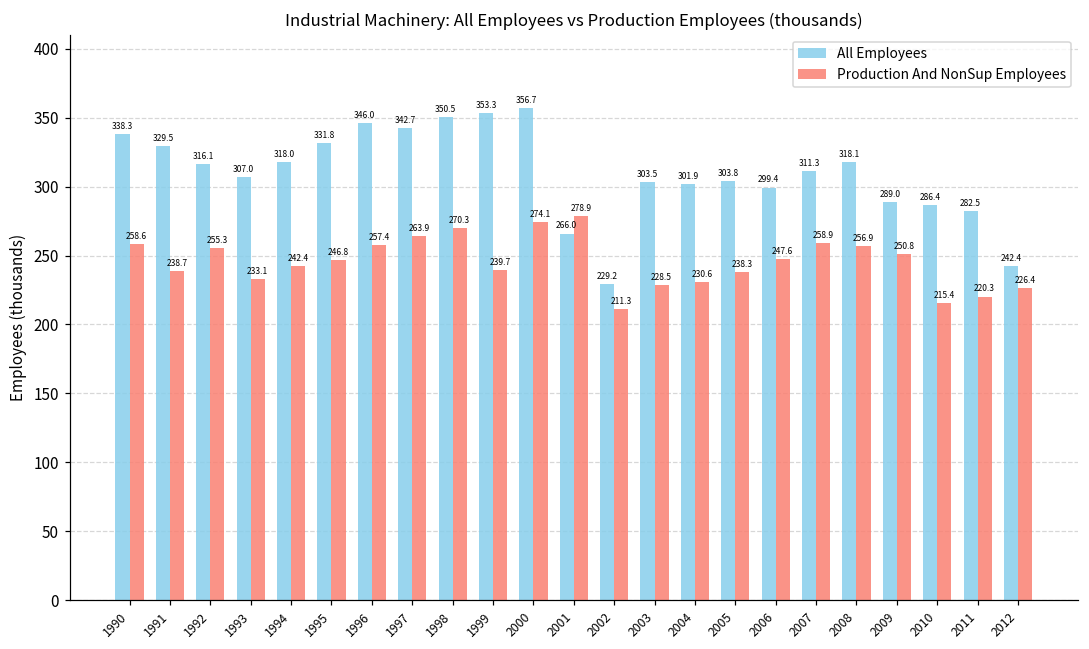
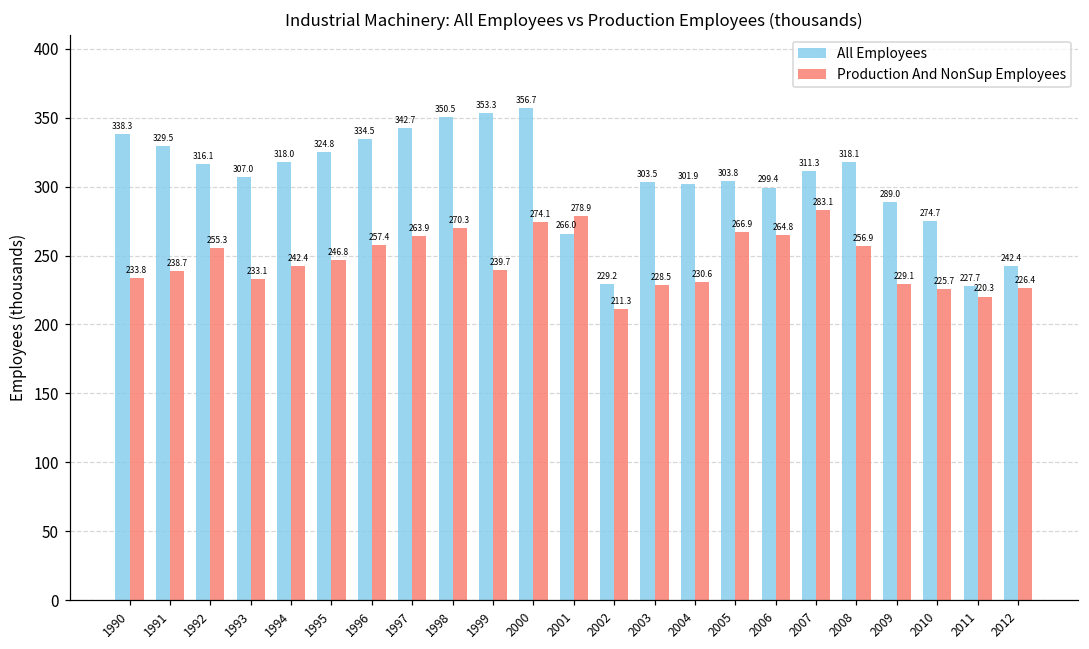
  {
    "All Employees": {
      "1990": 338.3,
      "1991": 329.5,
      "1992": 316.1,
      "1993": 307.0,
      "1994": 318.0,
-     "1995": 331.8,
-     "1996": 346.0,
+     "1995": 324.8,
+     "1996": 334.5,
      "1997": 342.7,
      "1998": 350.5,
      "1999": 353.3,
      "2000": 356.7,
      "2001": 266.0,
      "2002": 229.2,
      "2003": 303.5,
      "2004": 301.9,
      "2005": 303.8,
      "2006": 299.4,
      "2007": 311.3,
      "2008": 318.1,
      "2009": 289.0,
-     "2010": 286.4,
-     "2011": 282.5,
+     "2010": 274.7,
+     "2011": 227.7,
      "2012": 242.4
    },
    "Production And NonSup Employees": {
-     "1990": 258.6,
+     "1990": 233.8,
      "1991": 238.7,
      "1992": 255.3,
      "1993": 233.1,
      "1994": 242.4,
      "1995": 246.8,
      "1996": 257.4,
      "1997": 263.9,
      "1998": 270.3,
      "1999": 239.7,
      "2000": 274.1,
      "2001": 278.9,
      "2002": 211.3,
      "2003": 228.5,
      "2004": 230.6,
-     "2005": 238.3,
-     "2006": 247.6,
-     "2007": 258.9,
+     "2005": 266.9,
+     "2006": 264.8,
+     "2007": 283.1,
      "2008": 256.9,
-     "2009": 250.8,
-     "2010": 215.4,
+     "2009": 229.1,
+     "2010": 225.7,
      "2011": 220.3,
      "2012": 226.4
    }
  }
